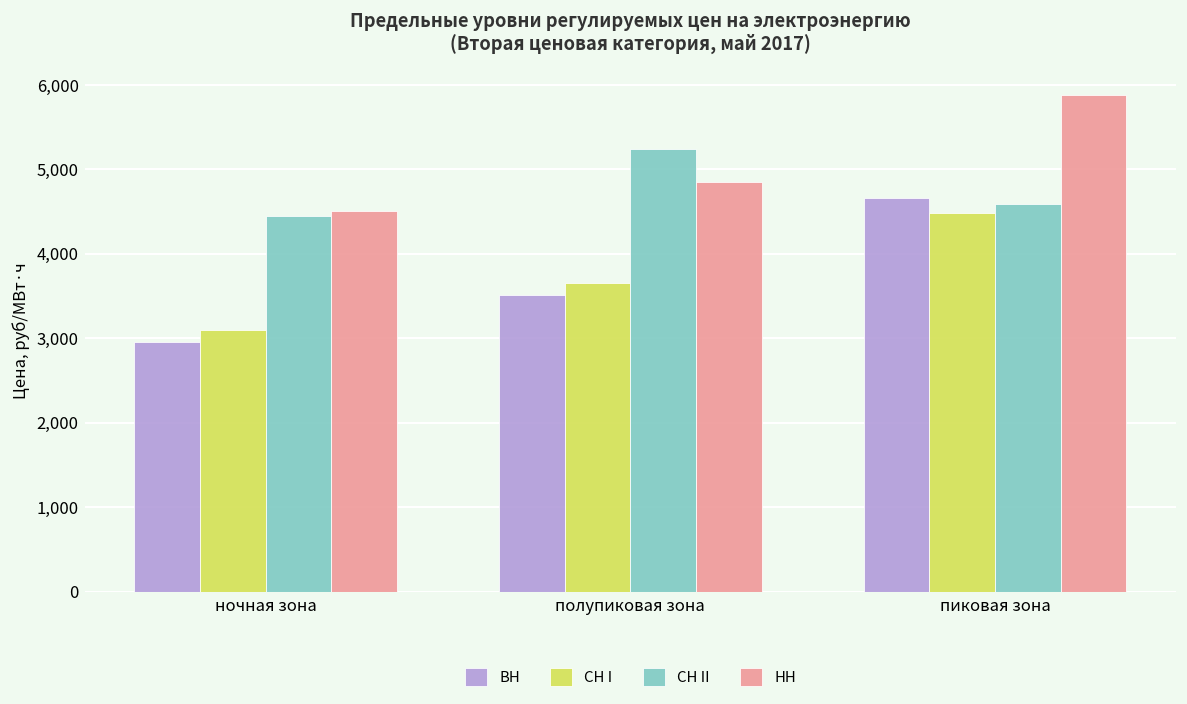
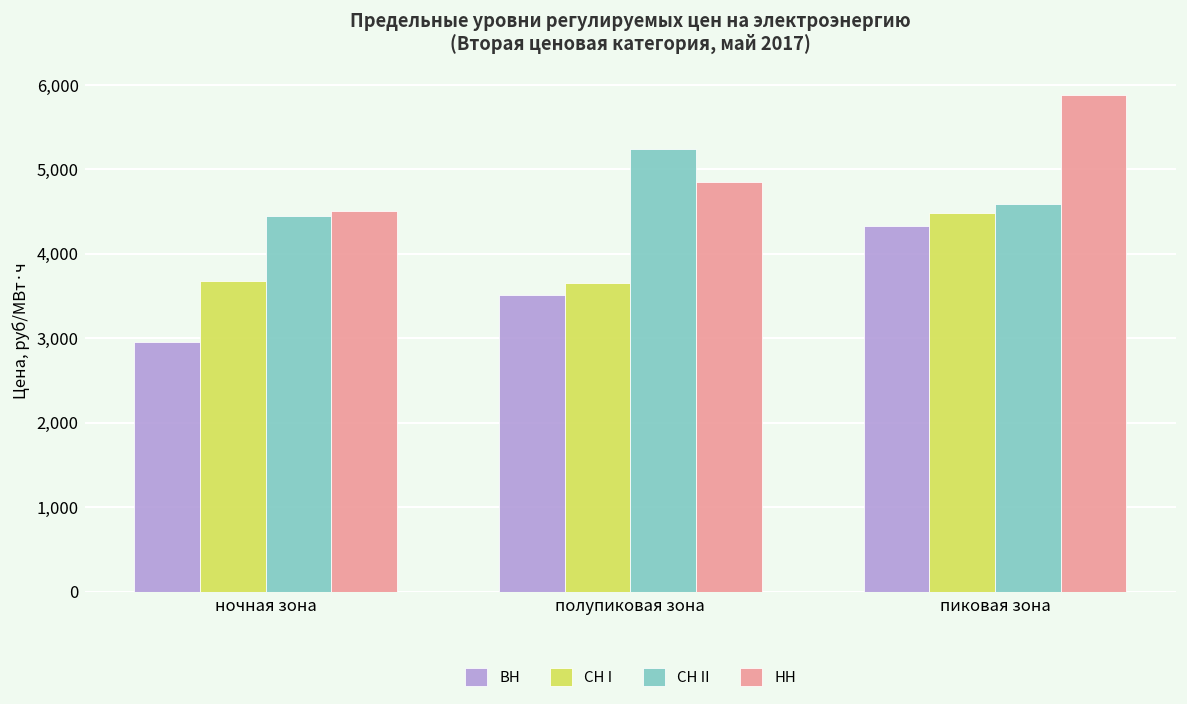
  {
    "ВН": {
      "ночная зона": "3,000",
      "полупиковая зона": "3,500",
-     "пиковая зона": "4,700"
+     "пиковая зона": "4,300"
    },
    "СН I": {
-     "ночная зона": "3,100",
+     "ночная зона": "3,700",
      "полупиковая зона": "3,700",
      "пиковая зона": "4,500"
    },
    "СН II": {
      "ночная зона": "4,500",
      "полупиковая зона": "5,200",
      "пиковая зона": "4,600"
    },
    "НН": {
      "ночная зона": "4,500",
      "полупиковая зона": "4,900",
      "пиковая зона": "5,900"
    }
  }
